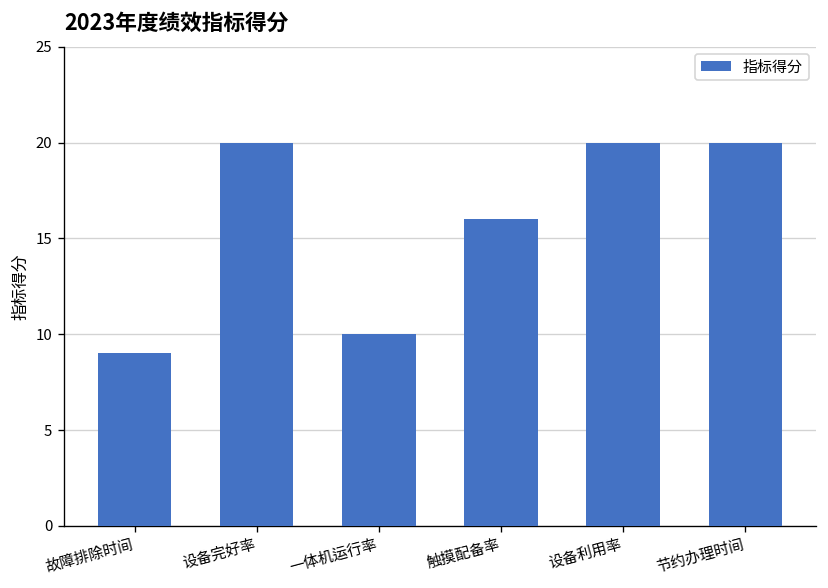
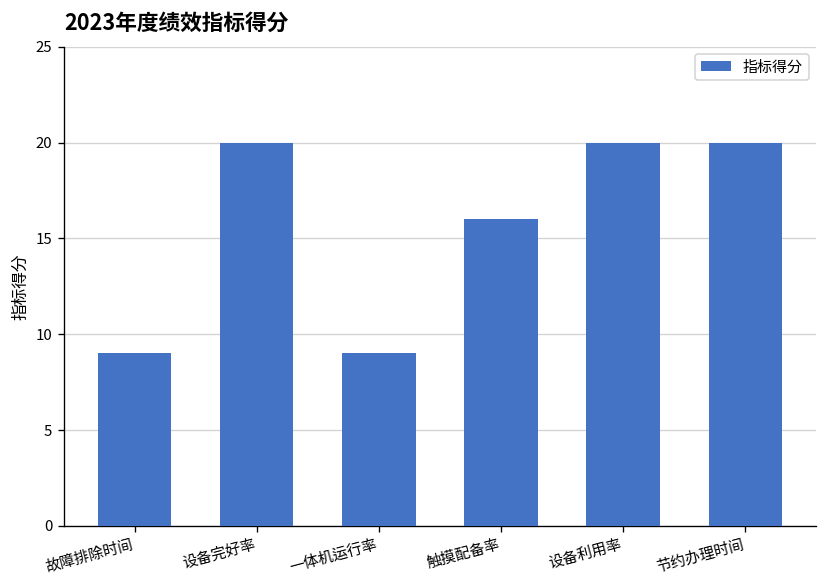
  {
    "故障排除时间": 9,
    "设备完好率": 20,
-   "一体机运行率": 10,
+   "一体机运行率": 9,
    "触摸配备率": 16,
    "设备利用率": 20,
    "节约办理时间": 20
  }
